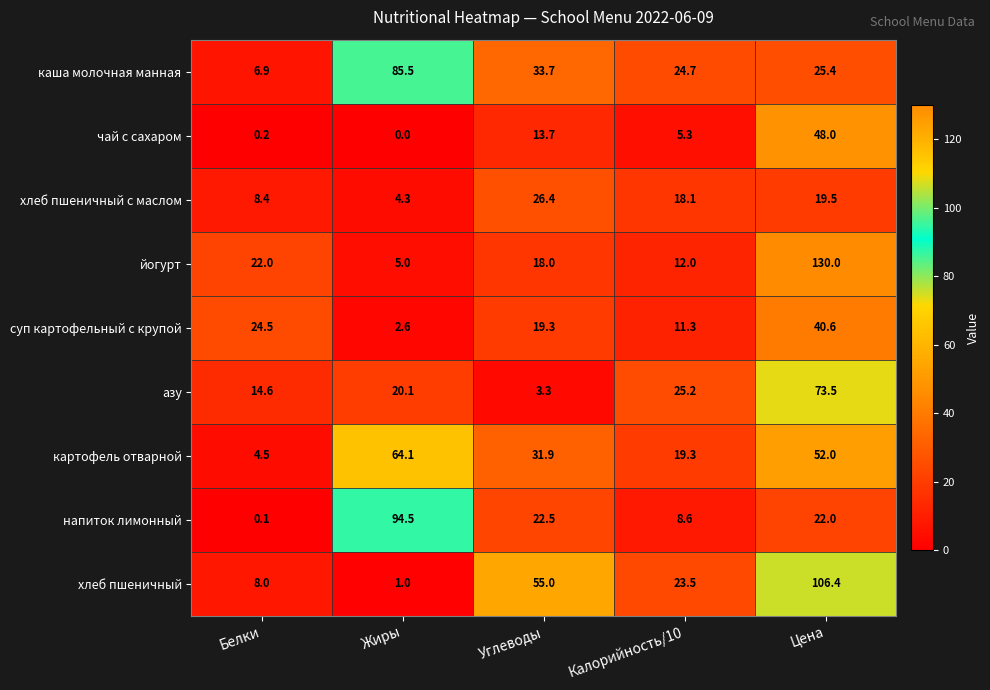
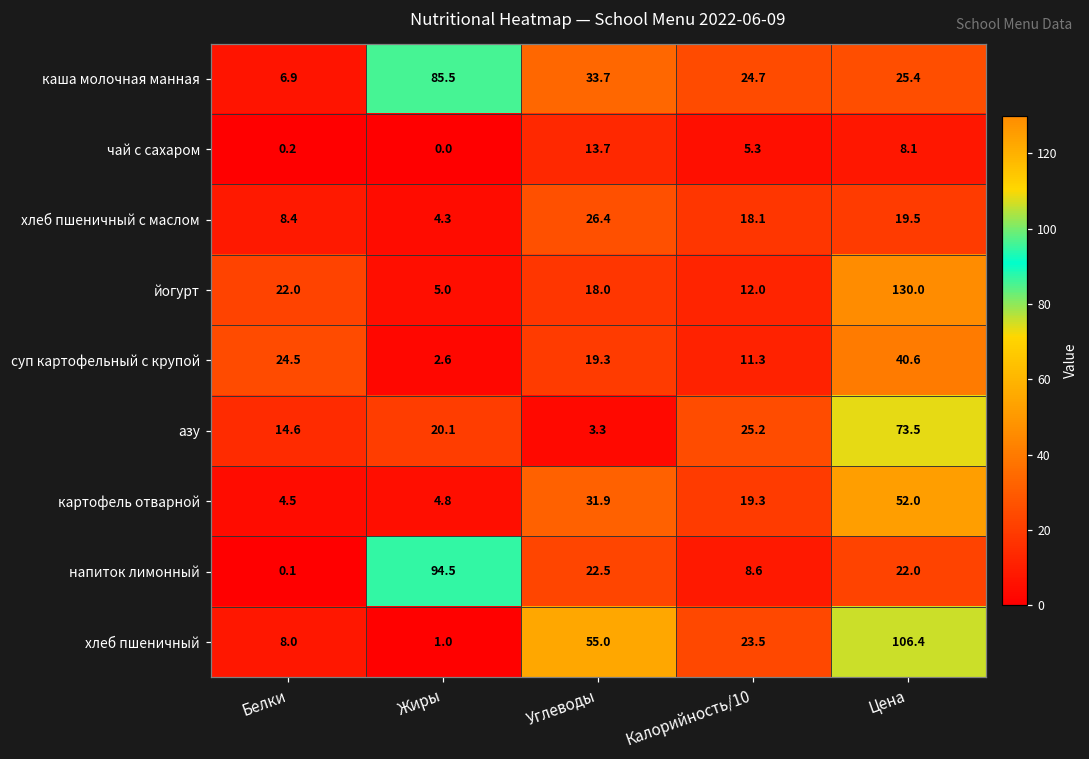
  {
    "каша молочная манная": {
      "Белки": 6.9,
      "Жиры": 85.5,
      "Углеводы": 33.7,
      "Калорийность/10": 24.7,
      "Цена": 25.4
    },
    "чай с сахаром": {
      "Белки": 0.2,
      "Жиры": 0.0,
      "Углеводы": 13.7,
      "Калорийность/10": 5.3,
-     "Цена": 48.0
+     "Цена": 8.1
    },
    "хлеб пшеничный с маслом": {
      "Белки": 8.4,
      "Жиры": 4.3,
      "Углеводы": 26.4,
      "Калорийность/10": 18.1,
      "Цена": 19.5
    },
    "йогурт": {
      "Белки": 22.0,
      "Жиры": 5.0,
      "Углеводы": 18.0,
      "Калорийность/10": 12.0,
      "Цена": 130.0
    },
    "суп картофельный с крупой": {
      "Белки": 24.5,
      "Жиры": 2.6,
      "Углеводы": 19.3,
      "Калорийность/10": 11.3,
      "Цена": 40.6
    },
    "азу": {
      "Белки": 14.6,
      "Жиры": 20.1,
      "Углеводы": 3.3,
      "Калорийность/10": 25.2,
      "Цена": 73.5
    },
    "картофель отварной": {
      "Белки": 4.5,
-     "Жиры": 64.1,
+     "Жиры": 4.8,
      "Углеводы": 31.9,
      "Калорийность/10": 19.3,
      "Цена": 52.0
    },
    "напиток лимонный": {
      "Белки": 0.1,
      "Жиры": 94.5,
      "Углеводы": 22.5,
      "Калорийность/10": 8.6,
      "Цена": 22.0
    },
    "хлеб пшеничный": {
      "Белки": 8.0,
      "Жиры": 1.0,
      "Углеводы": 55.0,
      "Калорийность/10": 23.5,
      "Цена": 106.4
    }
  }
